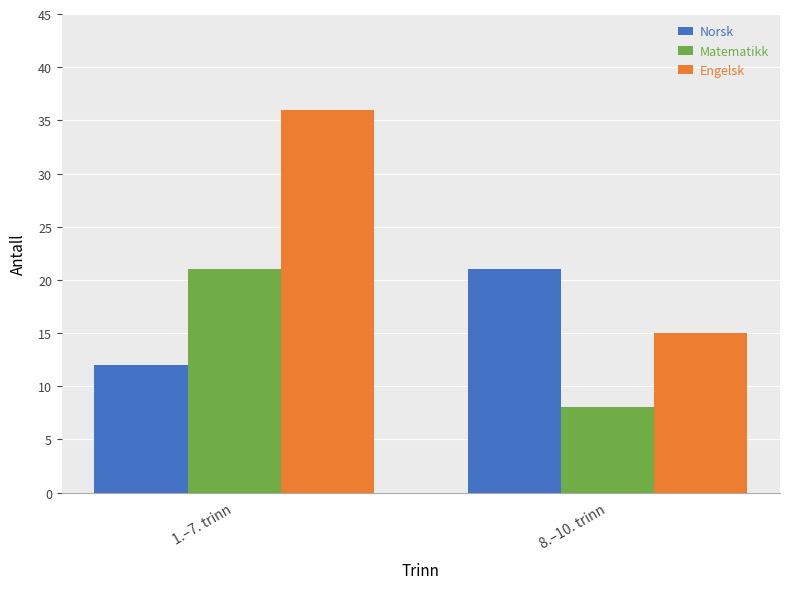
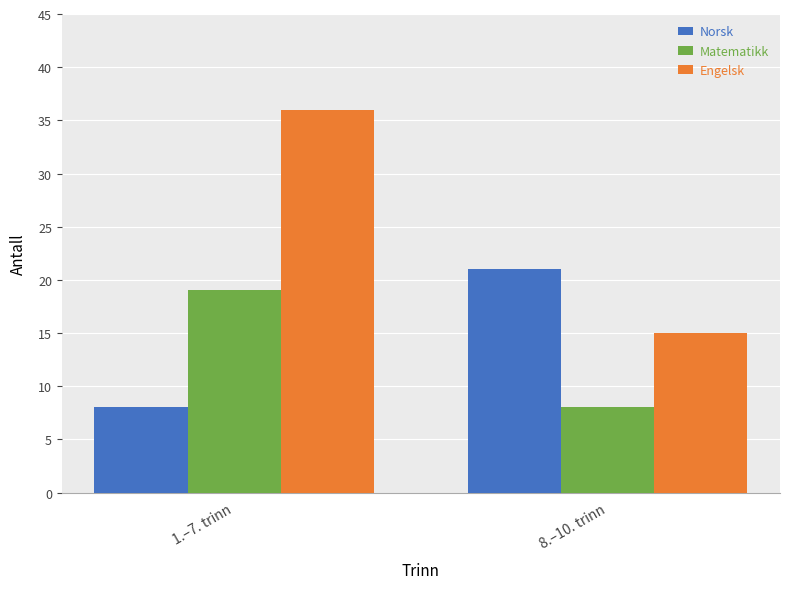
  {
    "Norsk": {
-     "1.–7. trinn": 12,
+     "1.–7. trinn": 8,
      "8.–10. trinn": 21
    },
    "Matematikk": {
-     "1.–7. trinn": 21,
+     "1.–7. trinn": 19,
      "8.–10. trinn": 8
    },
    "Engelsk": {
      "1.–7. trinn": 36,
      "8.–10. trinn": 15
    }
  }
